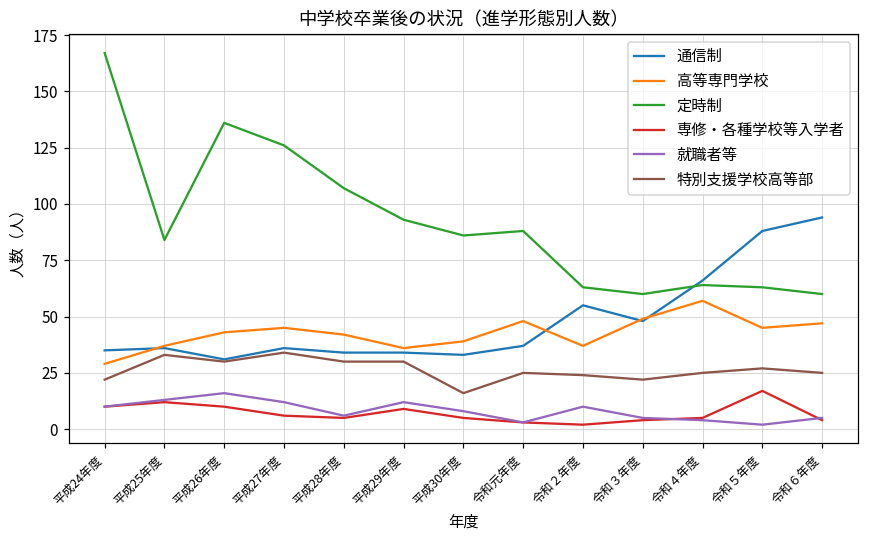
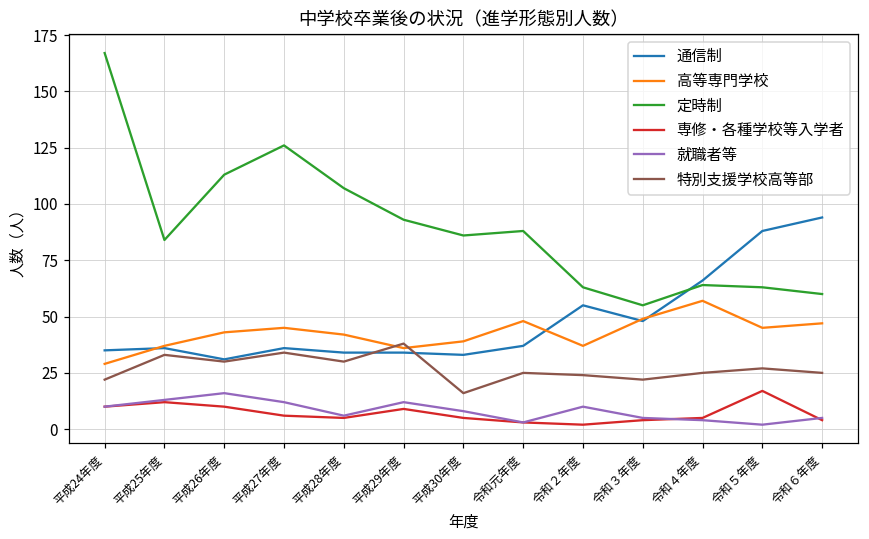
  {
    "通信制": {
      "平成24年度": 35,
      "平成27年度": 36,
      "平成28年度": 34,
      "平成29年度": 34,
      "平成30年度": 33,
      "令和元年度": 37,
      "令和２年度": 55,
      "令和４年度": 66,
      "令和５年度": 88,
      "令和６年度": 94
    },
    "高等専門学校": {
      "平成24年度": 29,
      "平成26年度": 43,
      "平成27年度": 45,
      "平成28年度": 42,
      "平成29年度": 36,
      "平成30年度": 39,
      "令和元年度": 48,
      "令和２年度": 37,
      "令和４年度": 57,
      "令和５年度": 45,
      "令和６年度": 47
    },
    "定時制": {
      "平成24年度": 167,
      "平成25年度": 84,
-     "平成26年度": 136,
+     "平成26年度": 113,
      "平成27年度": 126,
      "平成28年度": 107,
      "平成29年度": 93,
      "平成30年度": 86,
      "令和元年度": 88,
      "令和２年度": 63,
-     "令和３年度": 60,
+     "令和３年度": 55,
      "令和４年度": 64,
      "令和５年度": 63,
      "令和６年度": 60
    },
    "専修・各種学校等入学者": {
      "平成26年度": 10,
      "平成27年度": 6,
      "平成29年度": 9,
      "平成30年度": 5,
      "令和２年度": 2,
      "令和５年度": 17
    },
    "就職者等": {
      "平成26年度": 16,
      "平成27年度": 12,
      "平成29年度": 12,
      "平成30年度": 8,
      "令和２年度": 10,
      "令和５年度": 2
    },
    "特別支援学校高等部": {
      "平成24年度": 22,
      "平成25年度": 33,
      "平成27年度": 34,
      "平成28年度": 30,
-     "平成29年度": 30,
+     "平成29年度": 38,
      "平成30年度": 16,
      "令和元年度": 25,
      "令和２年度": 24,
      "令和３年度": 22,
      "令和４年度": 25,
      "令和５年度": 27,
      "令和６年度": 25
    }
  }
